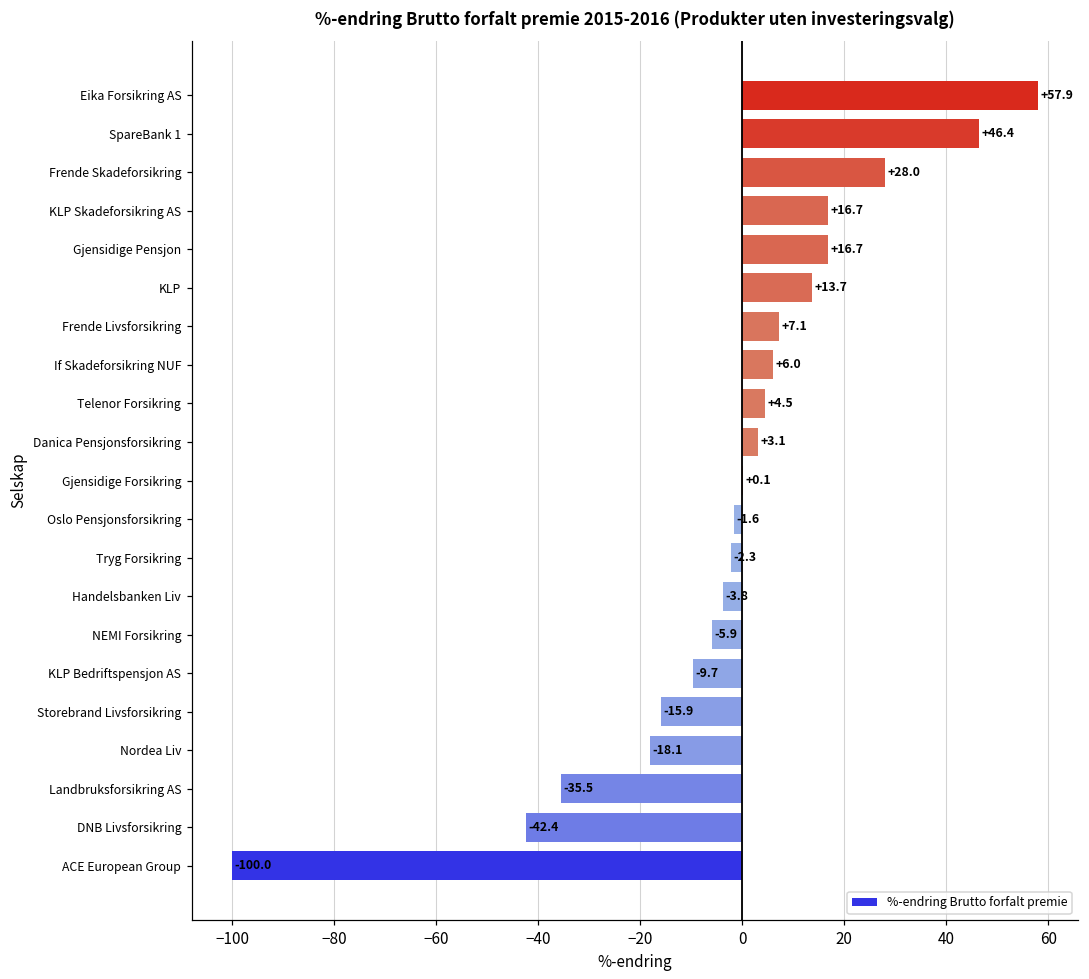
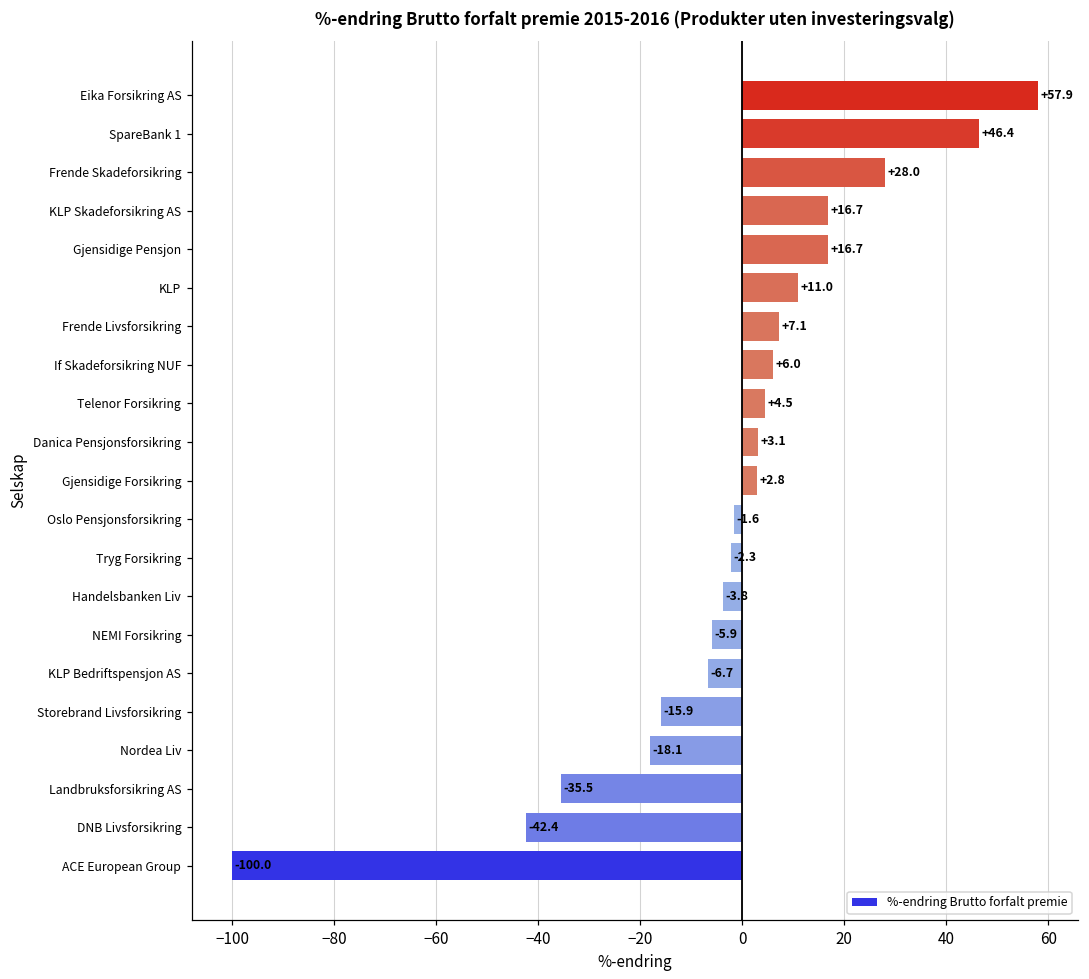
  {
    "Eika Forsikring AS": "+57.9",
    "SpareBank 1": "+46.4",
    "Frende Skadeforsikring": "+28.0",
    "KLP Skadeforsikring AS": "+16.7",
    "Gjensidige Pensjon": "+16.7",
-   "KLP": "+13.7",
+   "KLP": "+11.0",
    "Frende Livsforsikring": "+7.1",
    "If Skadeforsikring NUF": "+6.0",
    "Telenor Forsikring": "+4.5",
    "Danica Pensjonsforsikring": "+3.1",
-   "Gjensidige Forsikring": "+0.1",
+   "Gjensidige Forsikring": "+2.8",
    "Oslo Pensjonsforsikring": "-1.6",
    "Tryg Forsikring": "-2.3",
    "Handelsbanken Liv": "-3.8",
    "NEMI Forsikring": "-5.9",
-   "KLP Bedriftspensjon AS": "-9.7",
+   "KLP Bedriftspensjon AS": "-6.7",
    "Storebrand Livsforsikring": "-15.9",
    "Nordea Liv": "-18.1",
    "Landbruksforsikring AS": "-35.5",
    "DNB Livsforsikring": "-42.4",
    "ACE European Group": "-100.0"
  }
